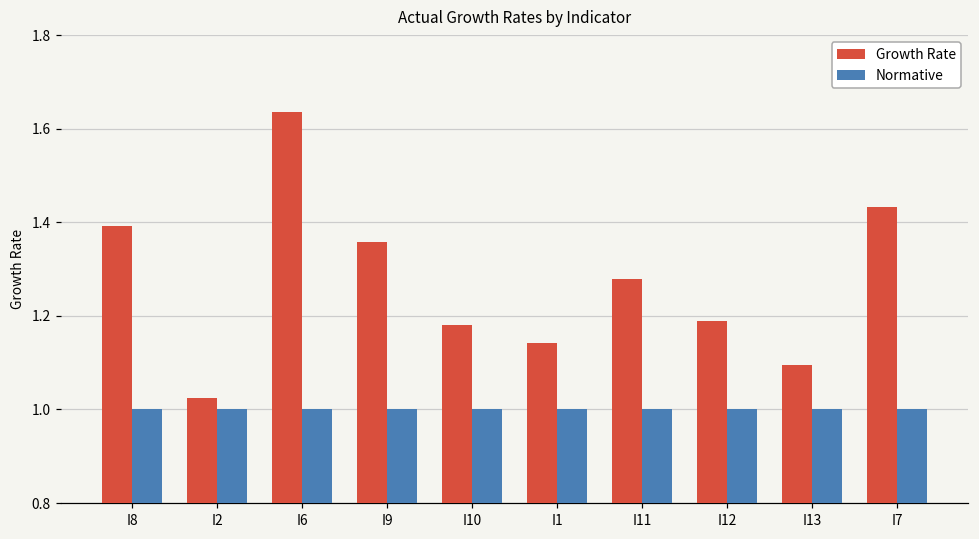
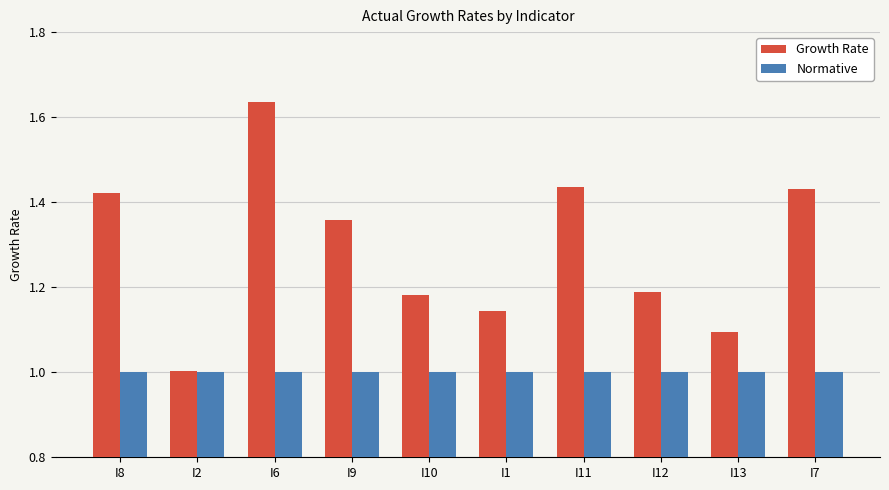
  {
    "Growth Rate": {
-     "I8": 1.39,
-     "I2": 1.02,
+     "I8": 1.42,
+     "I2": 1.00,
      "I6": 1.64,
      "I9": 1.36,
      "I10": 1.18,
      "I1": 1.14,
-     "I11": 1.28,
+     "I11": 1.44,
      "I12": 1.19,
      "I13": 1.10,
      "I7": 1.43
    },
    "Normative": {
      "I8": 1.00,
      "I2": 1.00,
      "I6": 1.00,
      "I9": 1.00,
      "I10": 1.00,
      "I1": 1.00,
      "I11": 1.00,
      "I12": 1.00,
      "I13": 1.00,
      "I7": 1.00
    }
  }
